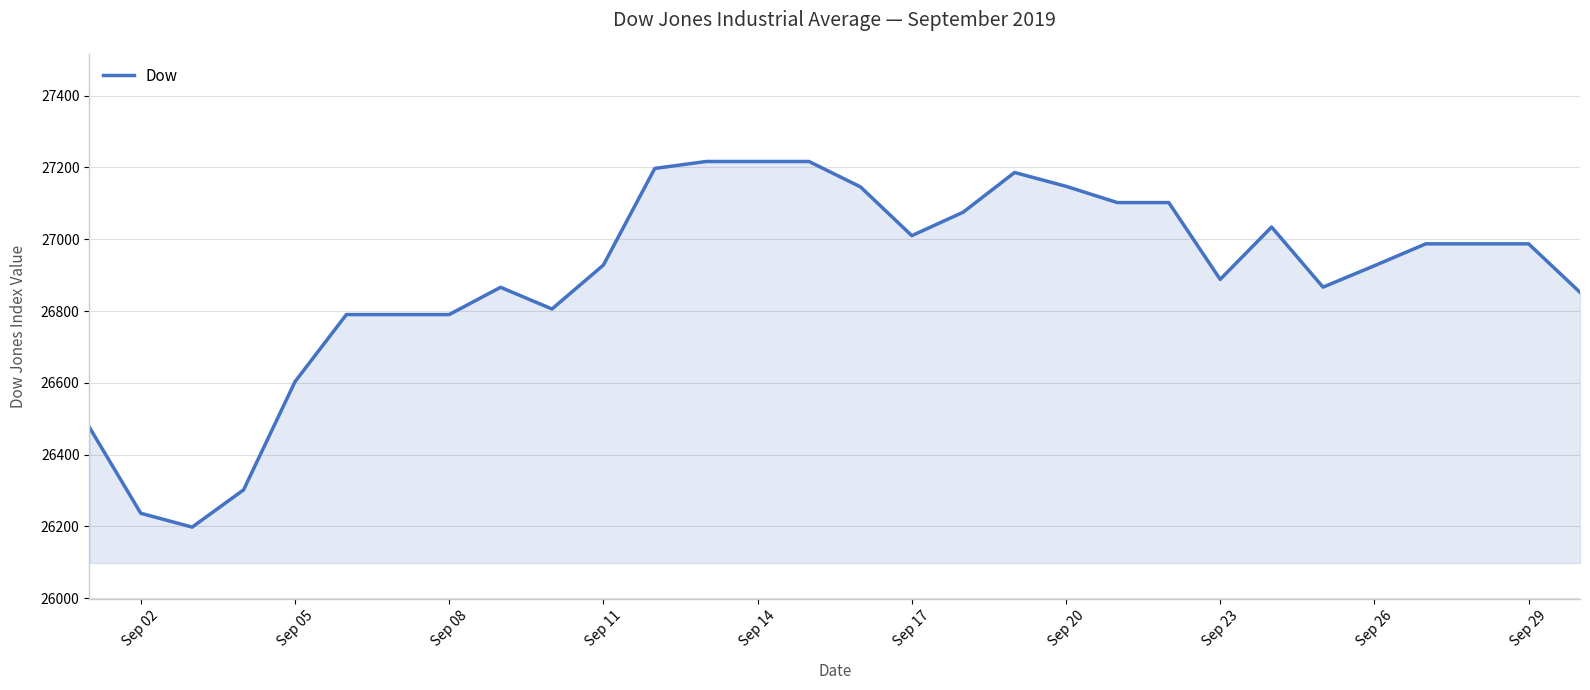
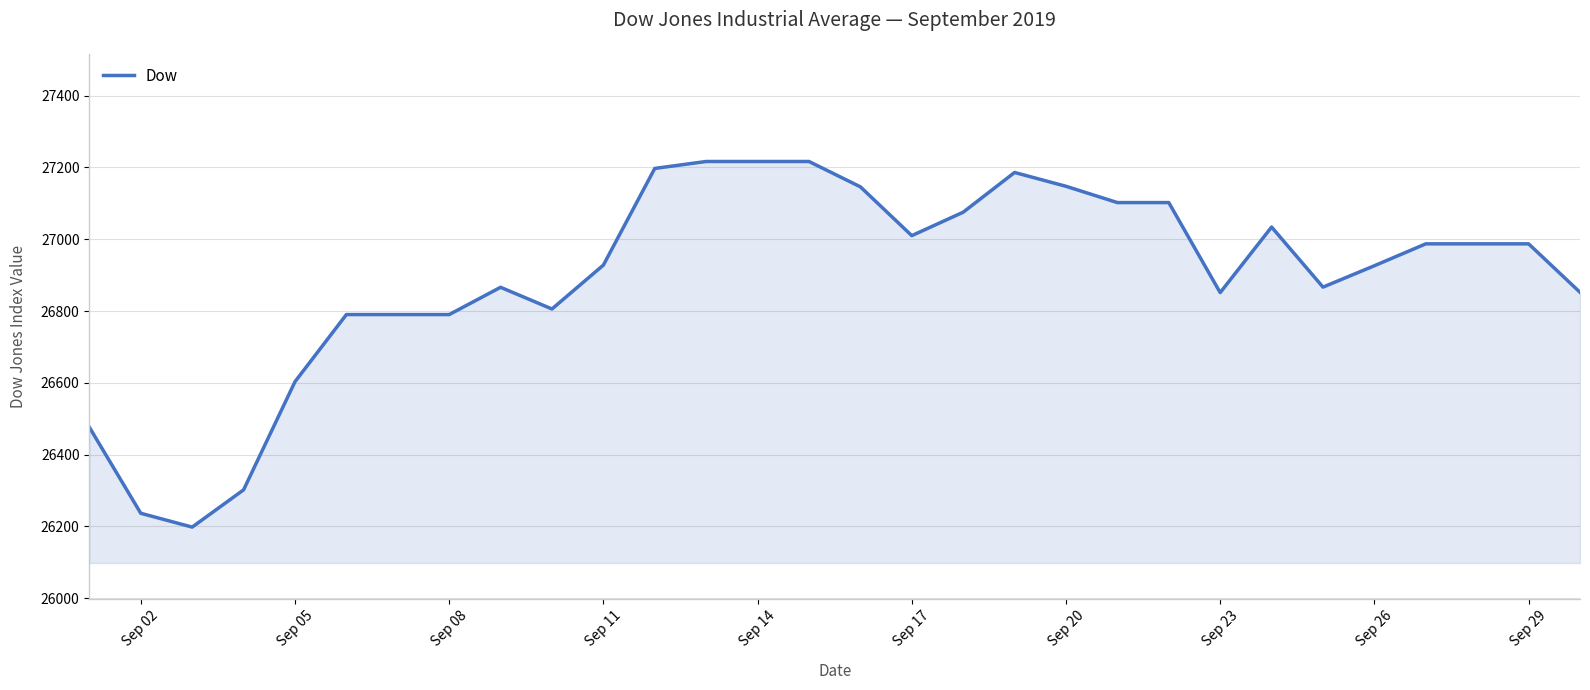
  {
    "Sep 02": 26240,
    "Sep 05": 26600,
    "Sep 08": 26790,
    "Sep 11": 26930,
    "Sep 14": 27220,
    "Sep 17": 27010,
    "Sep 20": 27150,
-   "Sep 23": 26890,
+   "Sep 23": 26850,
    "Sep 26": 26930,
    "Sep 29": 26990
  }
